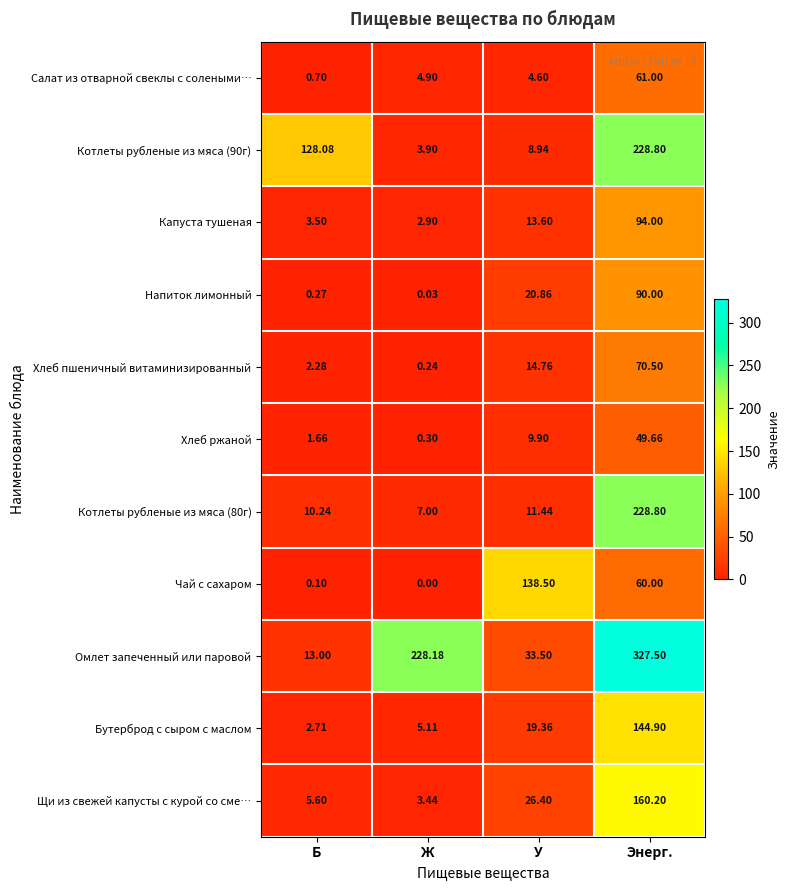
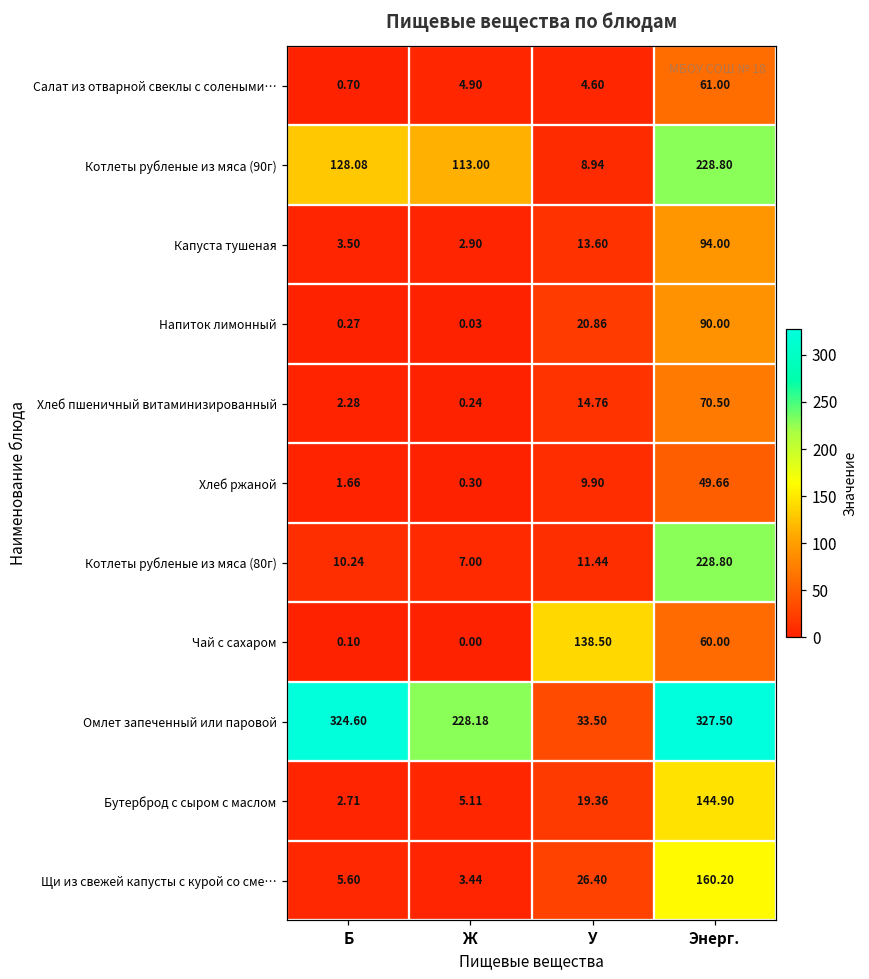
  {
    "Салат из отварной свеклы с солеными…": {
      "Б": 0.70,
      "Ж": 4.90,
      "У": 4.60
    },
    "Котлеты рубленые из мяса (90г)": {
      "Б": 128.08,
-     "Ж": 3.90,
+     "Ж": 113.00,
      "У": 8.94,
      "Энерг.": 228.80
    },
    "Капуста тушеная": {
      "Б": 3.50,
      "Ж": 2.90,
      "У": 13.60,
      "Энерг.": 94.00
    },
    "Напиток лимонный": {
      "Б": 0.27,
      "Ж": 0.03,
      "У": 20.86,
      "Энерг.": 90.00
    },
    "Хлеб пшеничный витаминизированный": {
      "Б": 2.28,
      "Ж": 0.24,
      "У": 14.76,
      "Энерг.": 70.50
    },
    "Хлеб ржаной": {
      "Б": 1.66,
      "Ж": 0.30,
      "У": 9.90,
      "Энерг.": 49.66
    },
    "Котлеты рубленые из мяса (80г)": {
      "Б": 10.24,
      "Ж": 7.00,
      "У": 11.44,
      "Энерг.": 228.80
    },
    "Чай с сахаром": {
      "Б": 0.10,
      "Ж": 0.00,
      "У": 138.50,
      "Энерг.": 60.00
    },
    "Омлет запеченный или паровой": {
-     "Б": 13.00,
+     "Б": 324.60,
      "Ж": 228.18,
      "У": 33.50,
      "Энерг.": 327.50
    },
    "Бутерброд с сыром с маслом": {
      "Б": 2.71,
      "Ж": 5.11,
      "У": 19.36,
      "Энерг.": 144.90
    },
    "Щи из свежей капусты с курой со сме…": {
      "Б": 5.60,
      "Ж": 3.44,
      "У": 26.40,
      "Энерг.": 160.20
    }
  }
